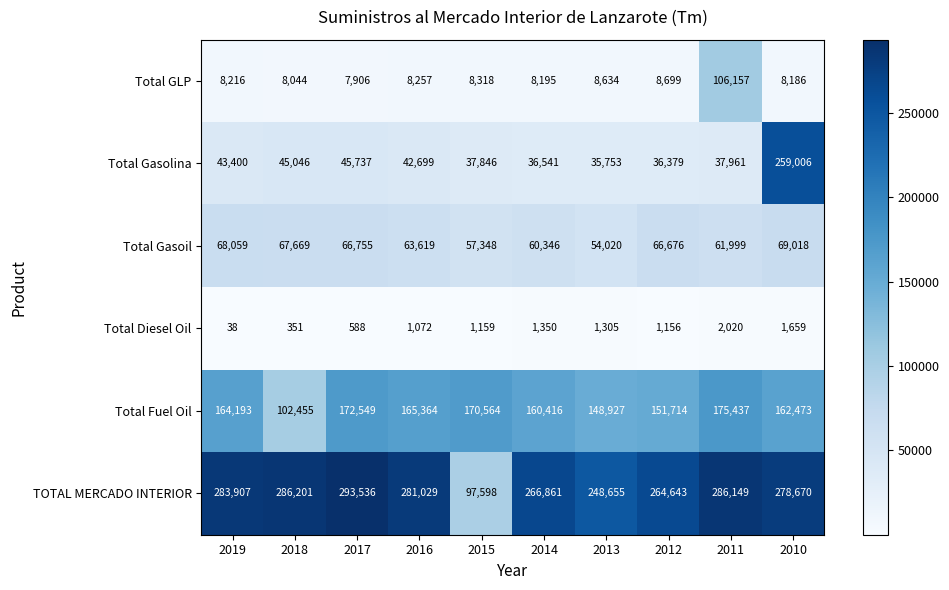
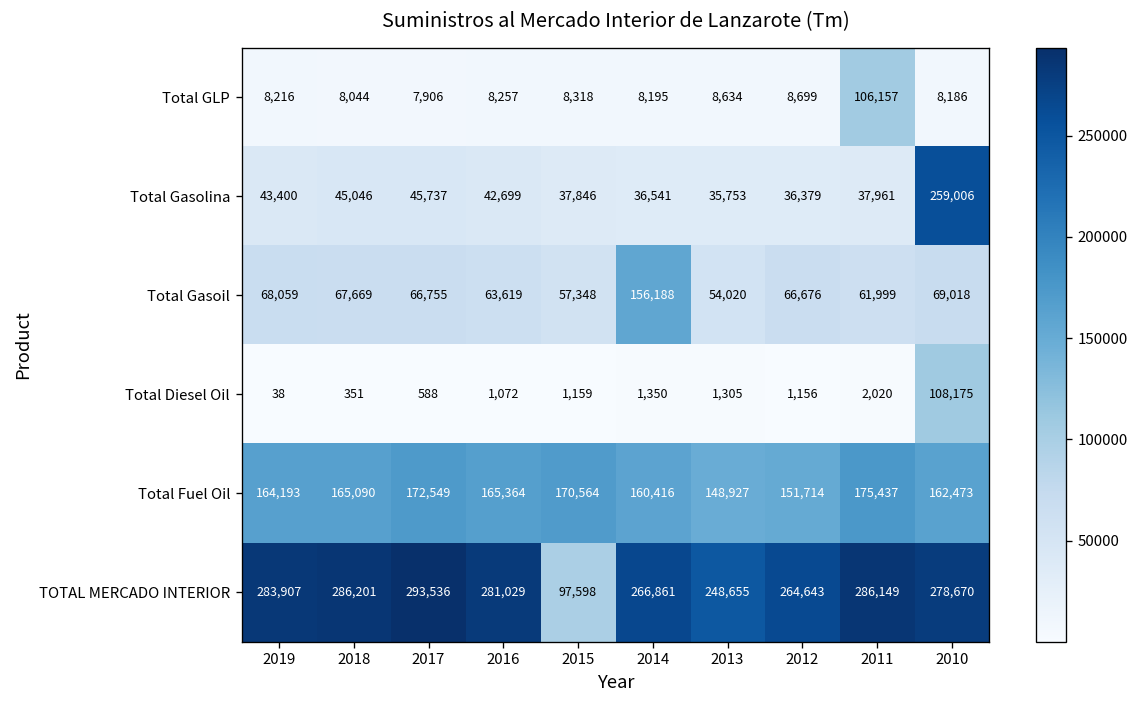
  {
    "Total GLP": {
      "2019": "8,216",
      "2018": "8,044",
      "2017": "7,906",
      "2016": "8,257",
      "2015": "8,318",
      "2014": "8,195",
      "2013": "8,634",
      "2012": "8,699",
      "2011": "106,157",
      "2010": "8,186"
    },
    "Total Gasolina": {
      "2019": "43,400",
      "2018": "45,046",
      "2017": "45,737",
      "2016": "42,699",
      "2015": "37,846",
      "2014": "36,541",
      "2013": "35,753",
      "2012": "36,379",
      "2011": "37,961",
      "2010": "259,006"
    },
    "Total Gasoil": {
      "2019": "68,059",
      "2018": "67,669",
      "2017": "66,755",
      "2016": "63,619",
      "2015": "57,348",
-     "2014": "60,346",
+     "2014": "156,188",
      "2013": "54,020",
      "2012": "66,676",
      "2011": "61,999",
      "2010": "69,018"
    },
    "Total Diesel Oil": {
      "2019": "38",
      "2018": "351",
      "2017": "588",
      "2016": "1,072",
      "2015": "1,159",
      "2014": "1,350",
      "2013": "1,305",
      "2012": "1,156",
      "2011": "2,020",
-     "2010": "1,659"
+     "2010": "108,175"
    },
    "Total Fuel Oil": {
      "2019": "164,193",
-     "2018": "102,455",
+     "2018": "165,090",
      "2017": "172,549",
      "2016": "165,364",
      "2015": "170,564",
      "2014": "160,416",
      "2013": "148,927",
      "2012": "151,714",
      "2011": "175,437",
      "2010": "162,473"
    },
    "TOTAL MERCADO INTERIOR": {
      "2019": "283,907",
      "2018": "286,201",
      "2017": "293,536",
      "2016": "281,029",
      "2015": "97,598",
      "2014": "266,861",
      "2013": "248,655",
      "2012": "264,643",
      "2011": "286,149",
      "2010": "278,670"
    }
  }
